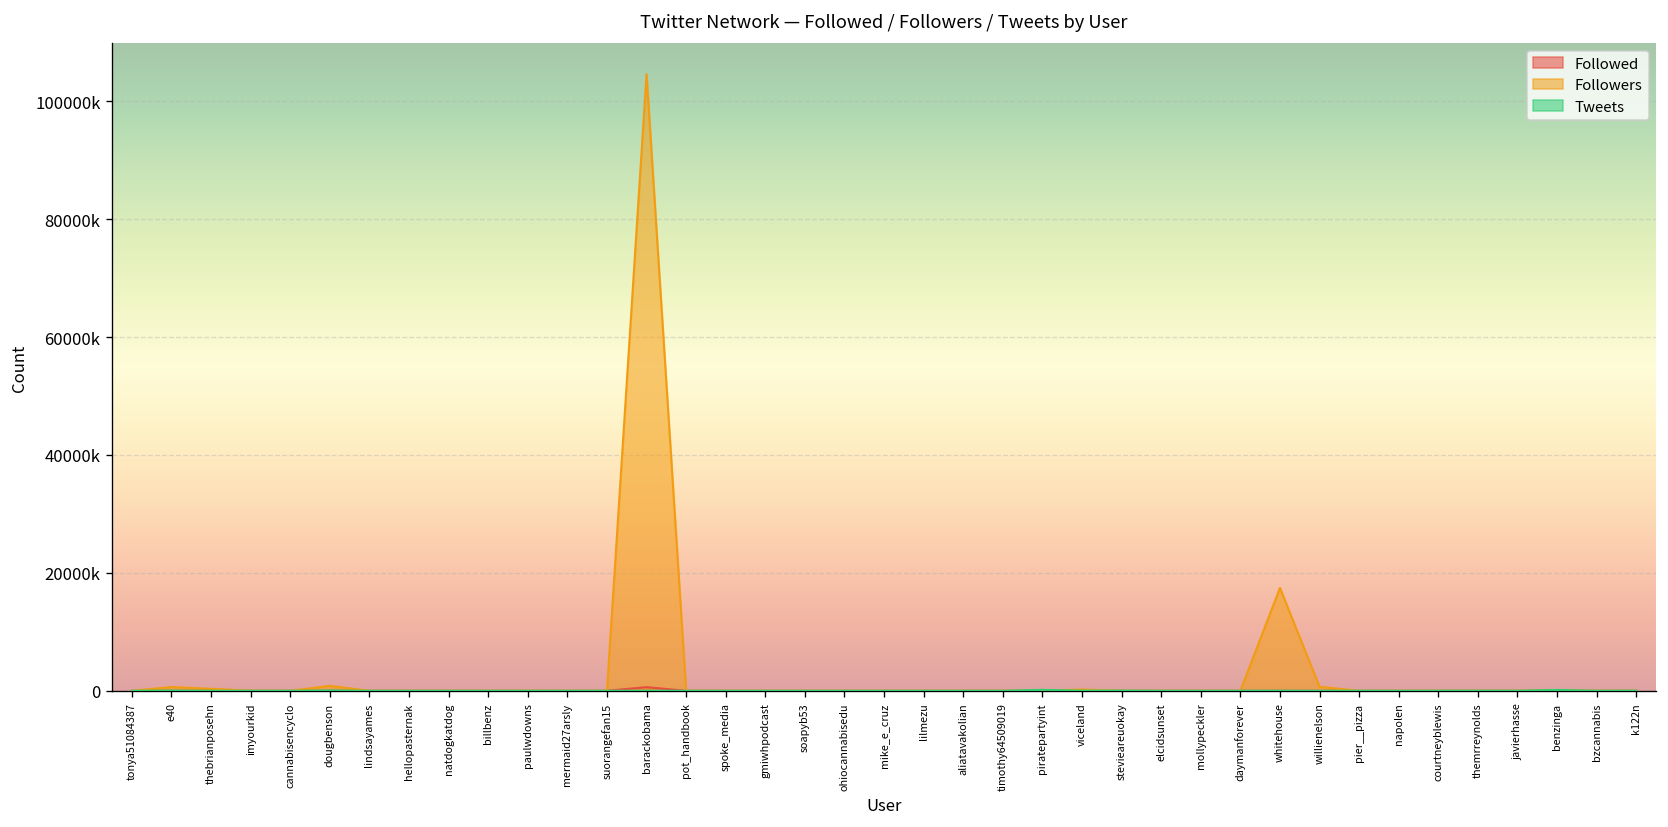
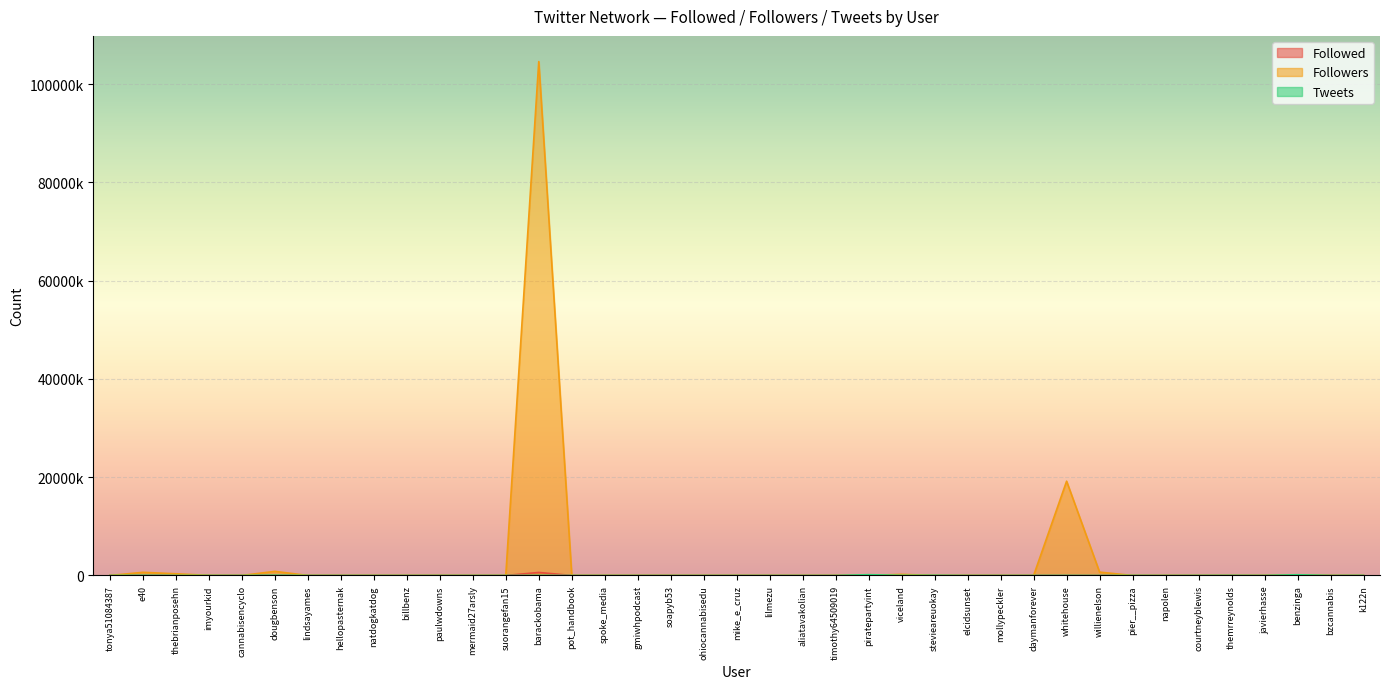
  {
    "Followed": {
      "barackobama": 1000000
    },
    "Followers": {
      "e40": 1000000,
      "dougbenson": 1000000,
      "barackobama": 105000000,
-     "whitehouse": 17000000,
+     "whitehouse": 19000000,
      "willienelson": 1000000
    },
    "Tweets": {
      "barackobama": 0
    }
  }
